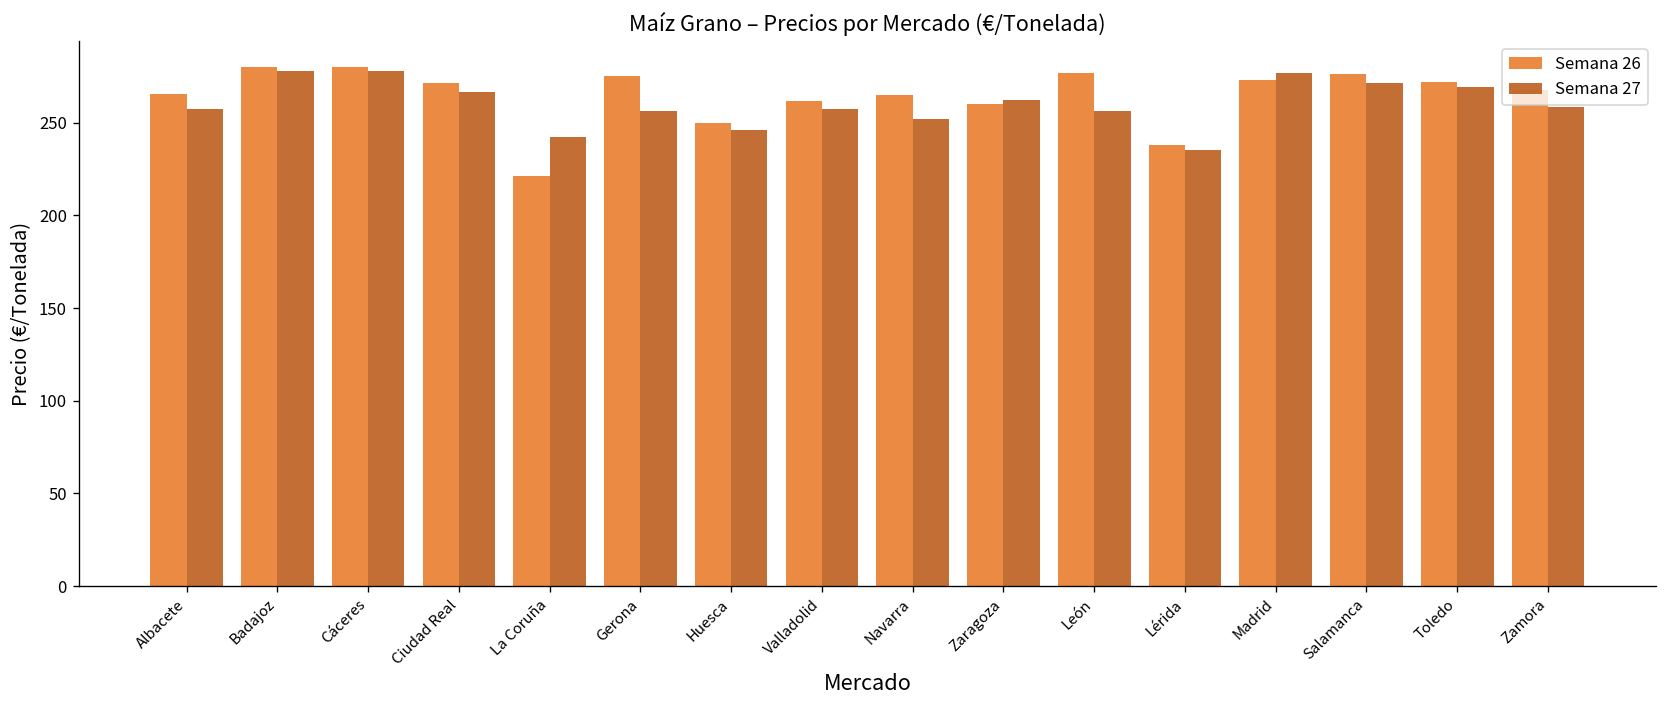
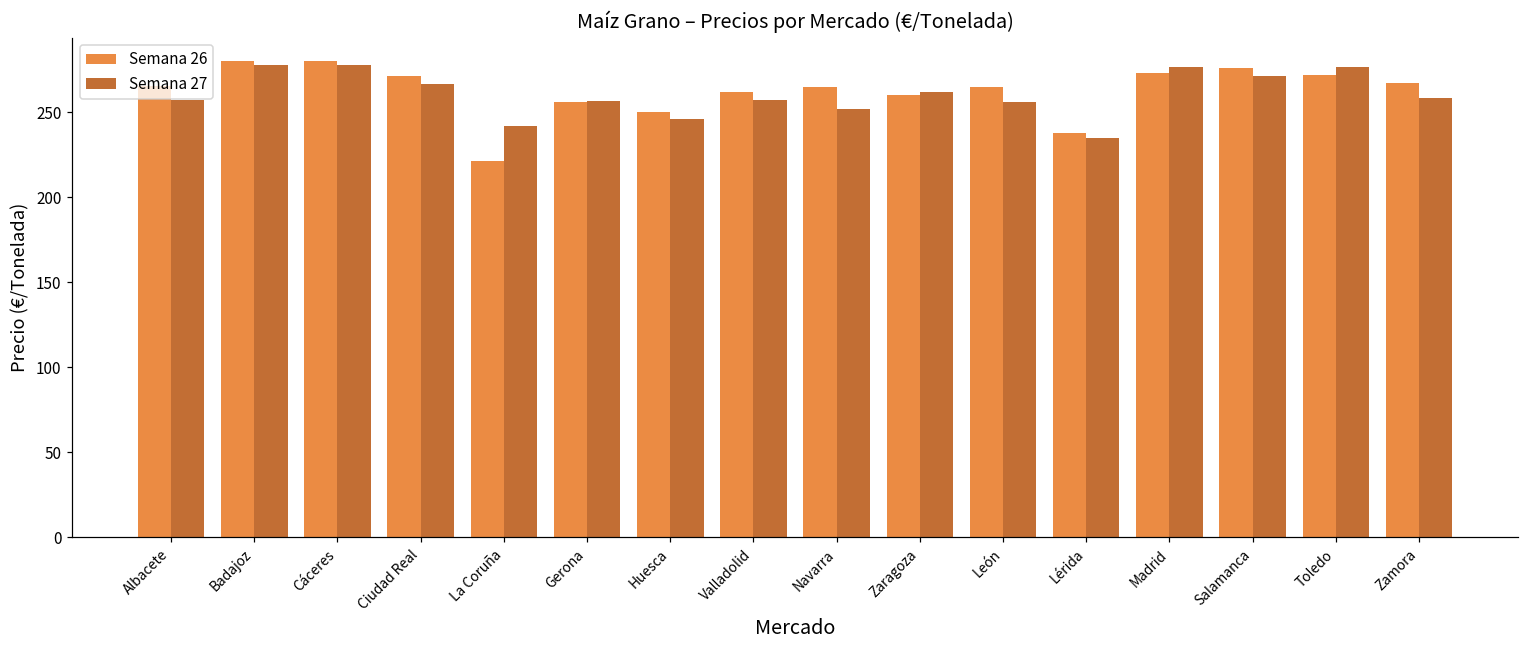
  {
    "Semana 26": {
      "Albacete": 266,
      "Badajoz": 280,
      "Cáceres": 280,
      "Ciudad Real": 272,
      "La Coruña": 221,
-     "Gerona": 275,
+     "Gerona": 256,
      "Huesca": 250,
      "Valladolid": 262,
      "Navarra": 265,
      "Zaragoza": 260,
-     "León": 277,
+     "León": 265,
      "Lérida": 238,
      "Madrid": 273,
      "Salamanca": 276,
      "Toledo": 272
    },
    "Semana 27": {
      "Albacete": 257,
      "Badajoz": 278,
      "Cáceres": 278,
      "Ciudad Real": 267,
      "La Coruña": 242,
      "Gerona": 257,
      "Huesca": 246,
      "Valladolid": 257,
      "Navarra": 252,
      "Zaragoza": 262,
      "León": 256,
      "Lérida": 235,
      "Madrid": 277,
      "Salamanca": 271,
-     "Toledo": 269,
+     "Toledo": 277,
      "Zamora": 258
    }
  }
